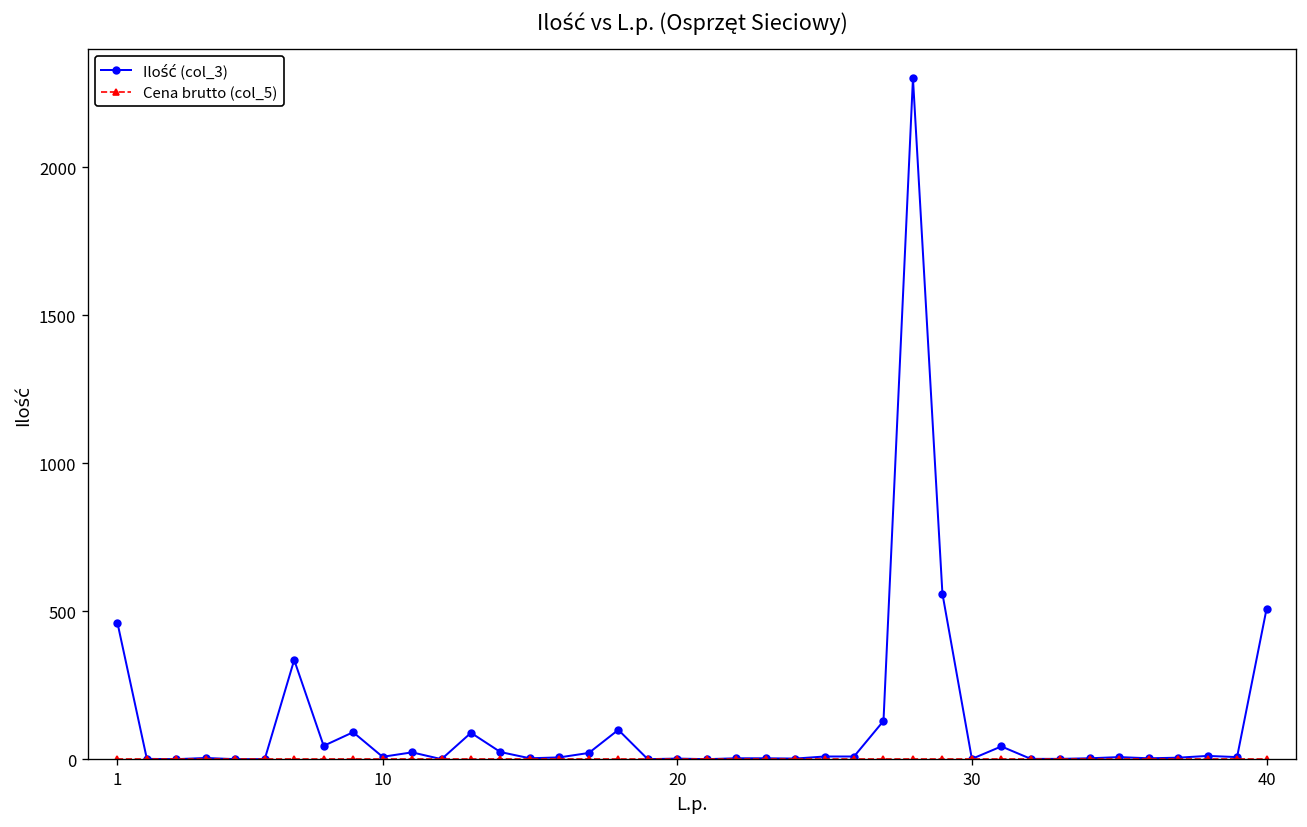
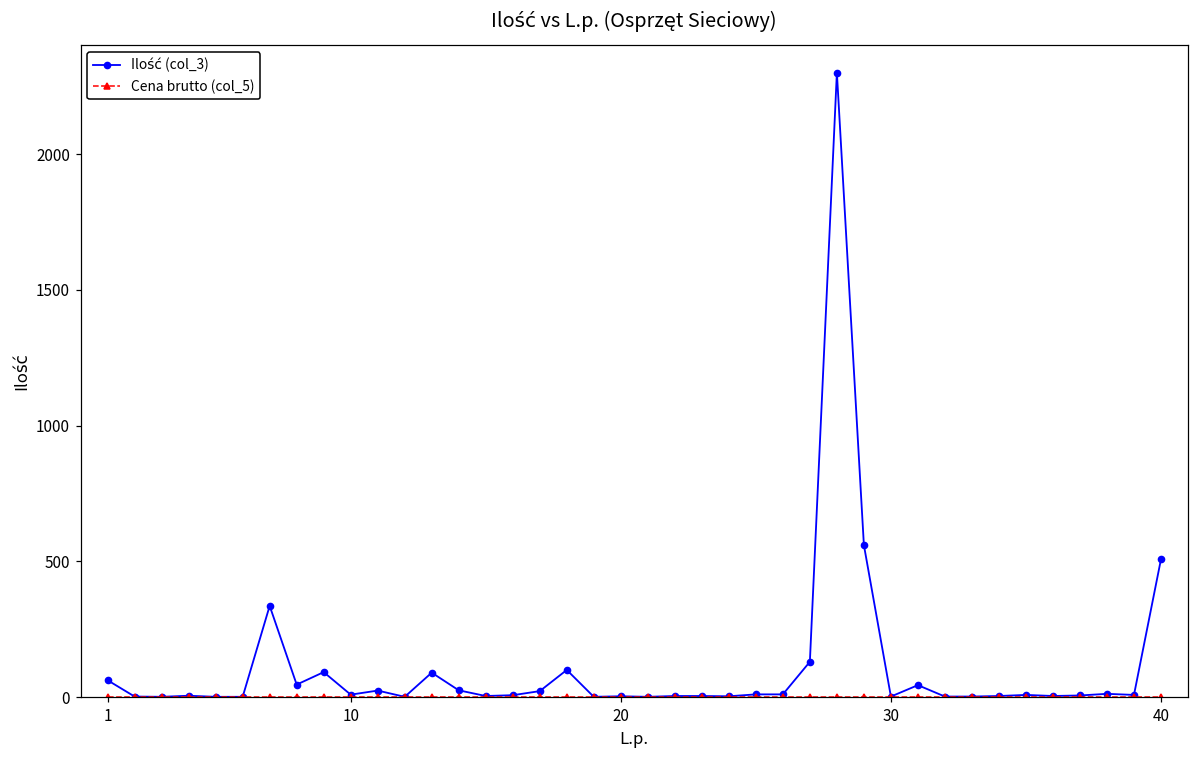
  {
    "Ilość (col_3)": {
-     "1": 460,
+     "1": 60,
      "40": 510
    },
    "Cena brutto (col_5)": {
      "1": 0,
      "40": 0
    }
  }
